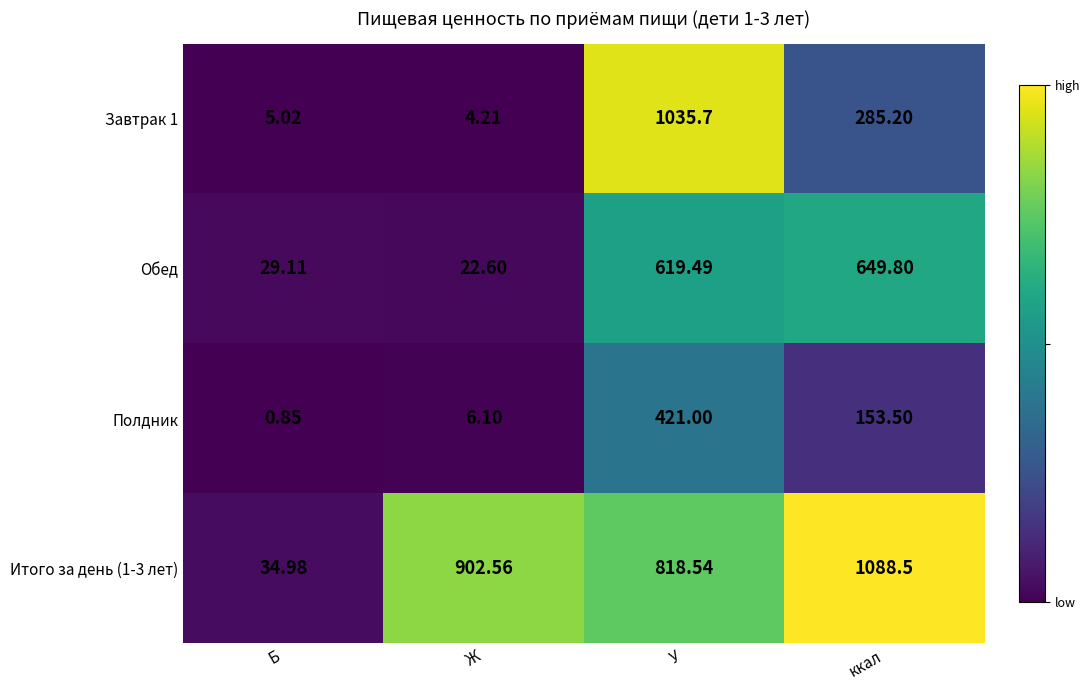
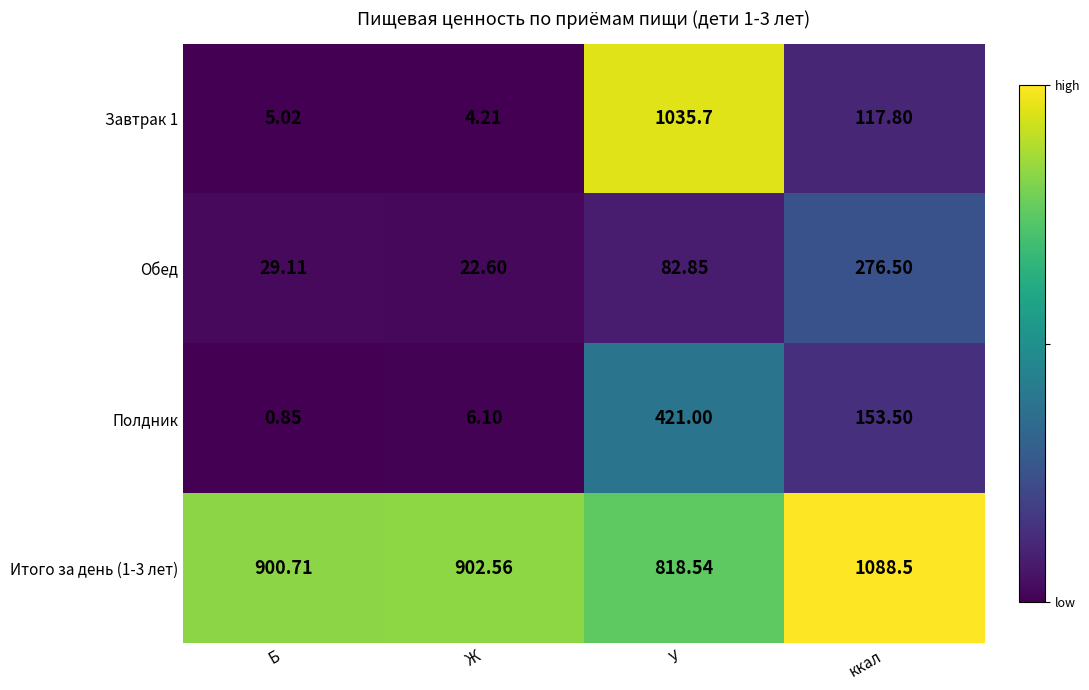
  {
    "Завтрак 1": {
      "Б": 5.02,
      "Ж": 4.21,
      "У": 1035.7,
-     "ккал": 285.20
+     "ккал": 117.80
    },
    "Обед": {
      "Б": 29.11,
      "Ж": 22.60,
-     "У": 619.49,
-     "ккал": 649.80
+     "У": 82.85,
+     "ккал": 276.50
    },
    "Полдник": {
      "Б": 0.85,
      "Ж": 6.10,
      "У": 421.00,
      "ккал": 153.50
    },
    "Итого за день (1-3 лет)": {
-     "Б": 34.98,
+     "Б": 900.71,
      "Ж": 902.56,
      "У": 818.54,
      "ккал": 1088.5
    }
  }
